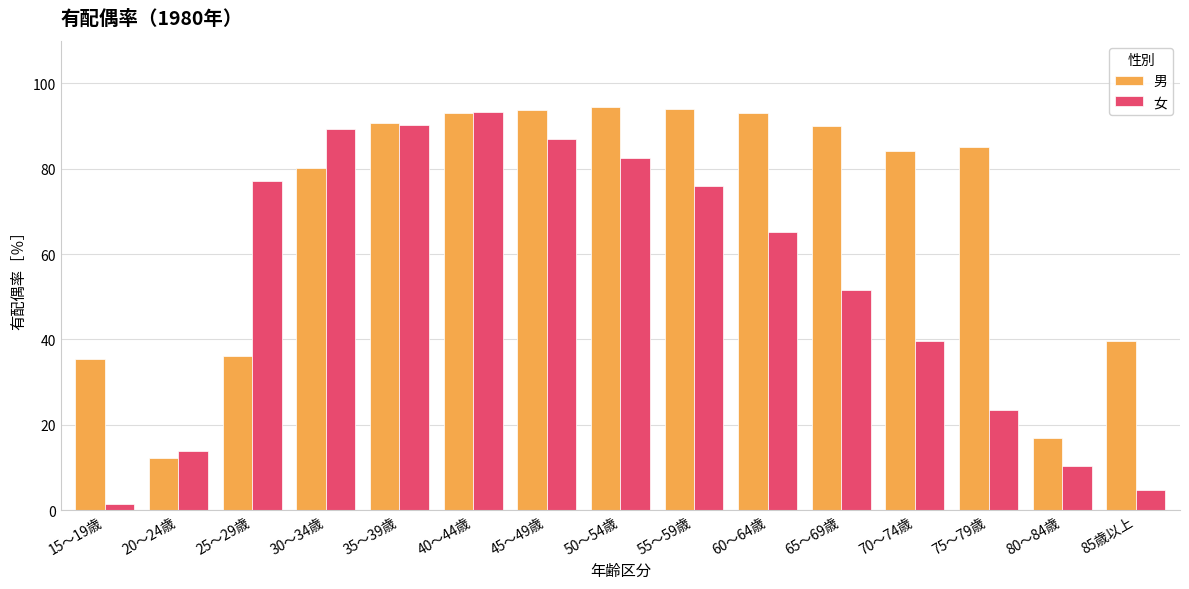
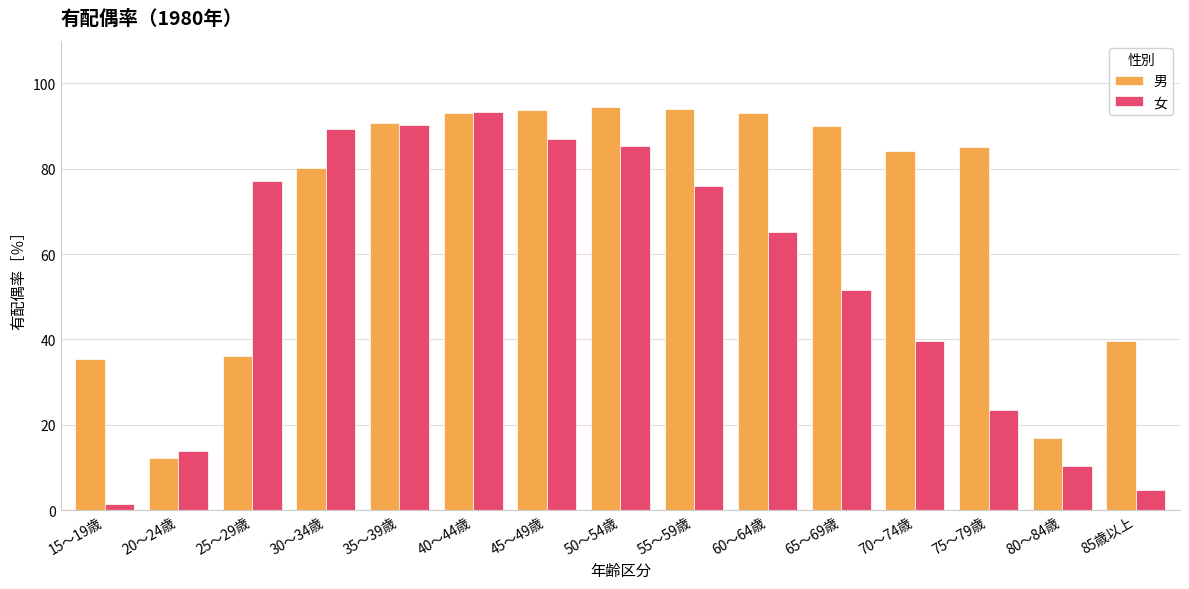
  {
    "男": {
      "15～19歳": 35,
      "20～24歳": 12,
      "25～29歳": 36,
      "30～34歳": 80,
      "35～39歳": 91,
      "40～44歳": 93,
      "45～49歳": 94,
      "50～54歳": 95,
      "55～59歳": 94,
      "60～64歳": 93,
      "65～69歳": 90,
      "70～74歳": 84,
      "75～79歳": 85,
      "80～84歳": 17,
      "85歳以上": 40
    },
    "女": {
      "15～19歳": 2,
      "20～24歳": 14,
      "25～29歳": 77,
      "30～34歳": 89,
      "35～39歳": 90,
      "40～44歳": 93,
      "45～49歳": 87,
-     "50～54歳": 83,
+     "50～54歳": 85,
      "55～59歳": 76,
      "60～64歳": 65,
      "65～69歳": 52,
      "70～74歳": 40,
      "75～79歳": 24,
      "80～84歳": 10,
      "85歳以上": 5
    }
  }
